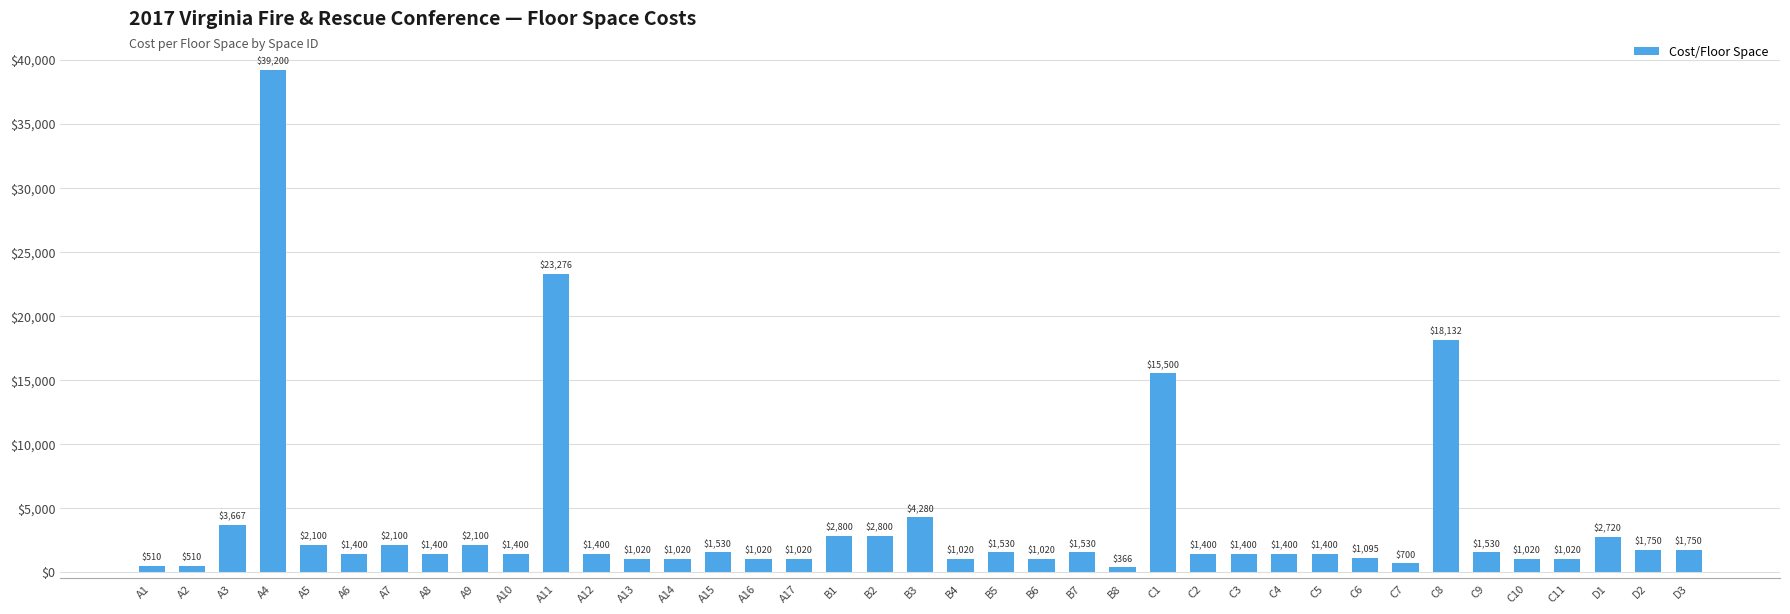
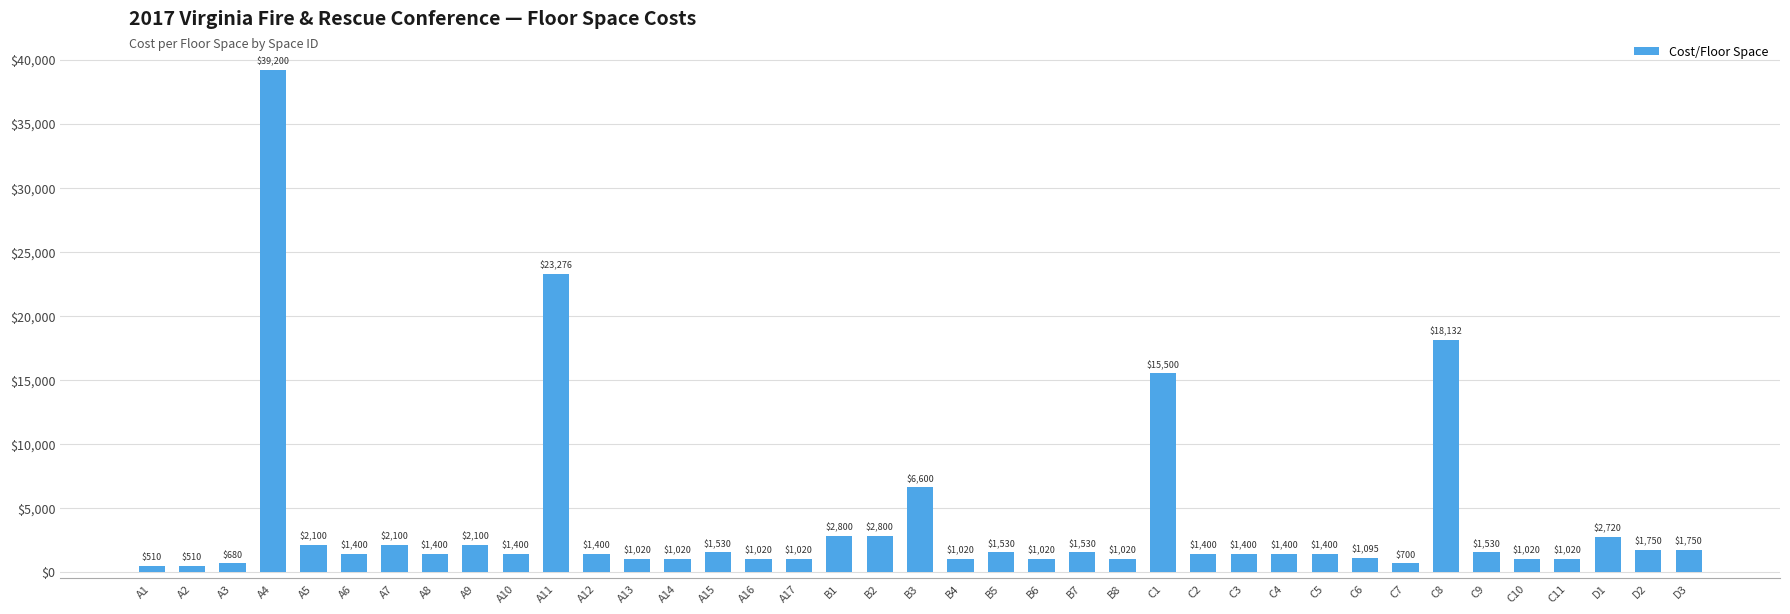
  {
    "A1": "$510",
    "A2": "$510",
-   "A3": "$3,667",
+   "A3": "$680",
    "A4": "$39,200",
    "A5": "$2,100",
    "A6": "$1,400",
    "A7": "$2,100",
    "A8": "$1,400",
    "A9": "$2,100",
    "A10": "$1,400",
    "A11": "$23,276",
    "A12": "$1,400",
    "A13": "$1,020",
    "A14": "$1,020",
    "A15": "$1,530",
    "A16": "$1,020",
    "A17": "$1,020",
    "B1": "$2,800",
    "B2": "$2,800",
-   "B3": "$4,280",
+   "B3": "$6,600",
    "B4": "$1,020",
    "B5": "$1,530",
    "B6": "$1,020",
    "B7": "$1,530",
-   "B8": "$366",
+   "B8": "$1,020",
    "C1": "$15,500",
    "C2": "$1,400",
    "C3": "$1,400",
    "C4": "$1,400",
    "C5": "$1,400",
    "C6": "$1,095",
    "C7": "$700",
    "C8": "$18,132",
    "C9": "$1,530",
    "C10": "$1,020",
    "C11": "$1,020",
    "D1": "$2,720",
    "D2": "$1,750",
    "D3": "$1,750"
  }
